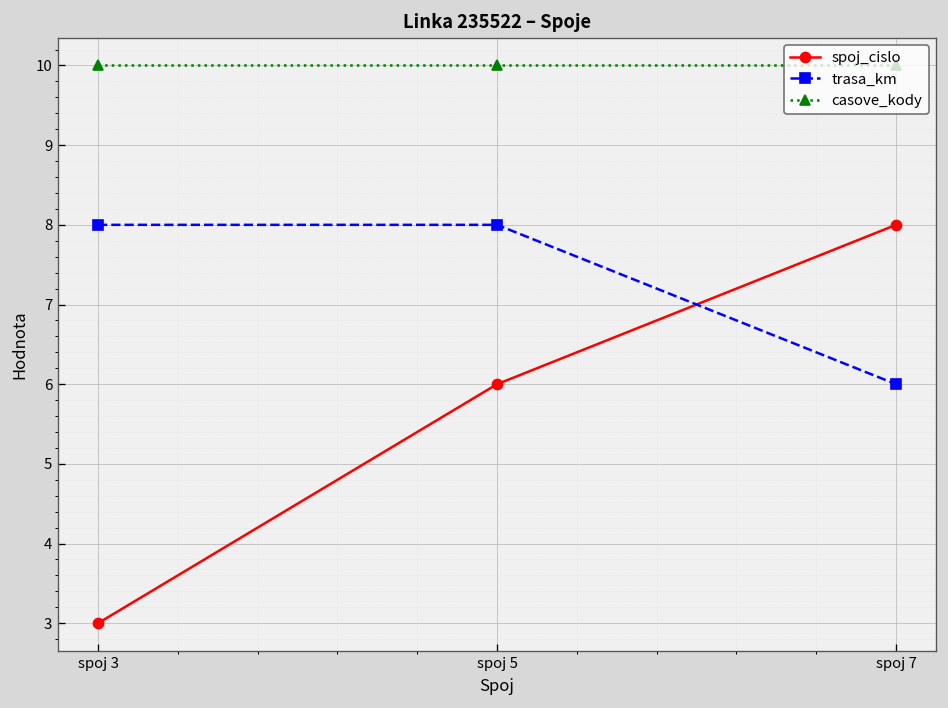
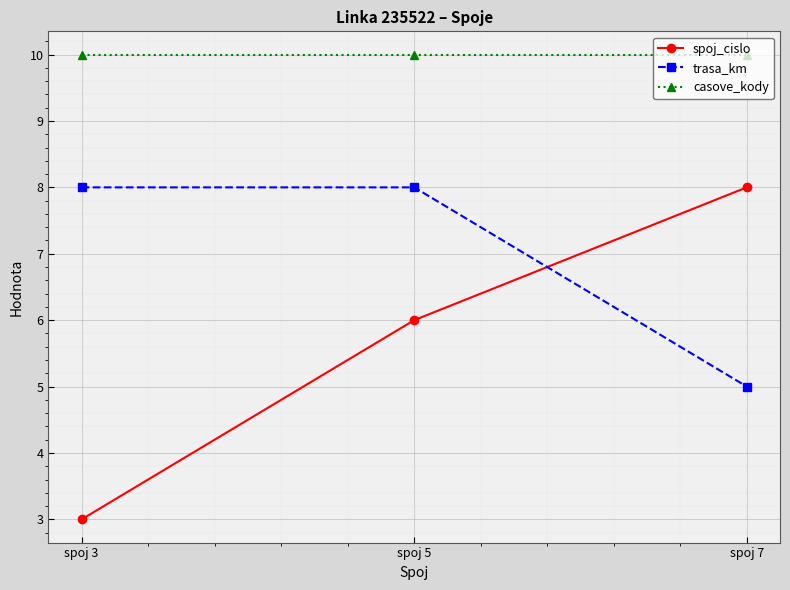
  {
    "spoj_cislo": {
      "spoj 3": 3,
      "spoj 5": 6,
      "spoj 7": 8
    },
    "trasa_km": {
      "spoj 3": 8,
      "spoj 5": 8,
-     "spoj 7": 6
+     "spoj 7": 5
    },
    "casove_kody": {
      "spoj 3": 10,
      "spoj 5": 10
    }
  }
